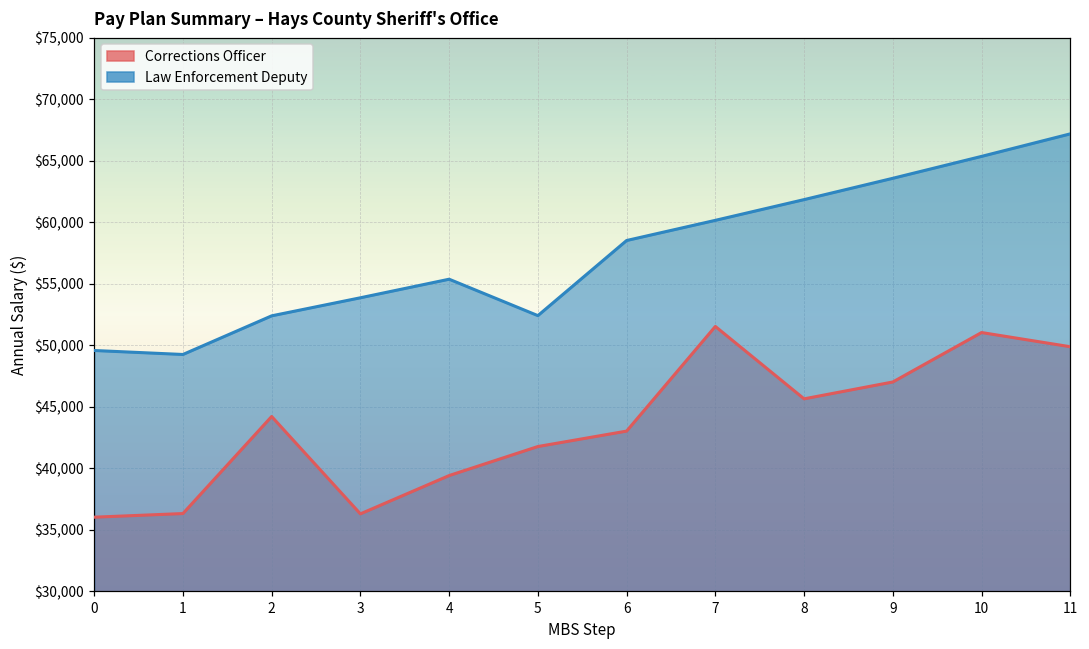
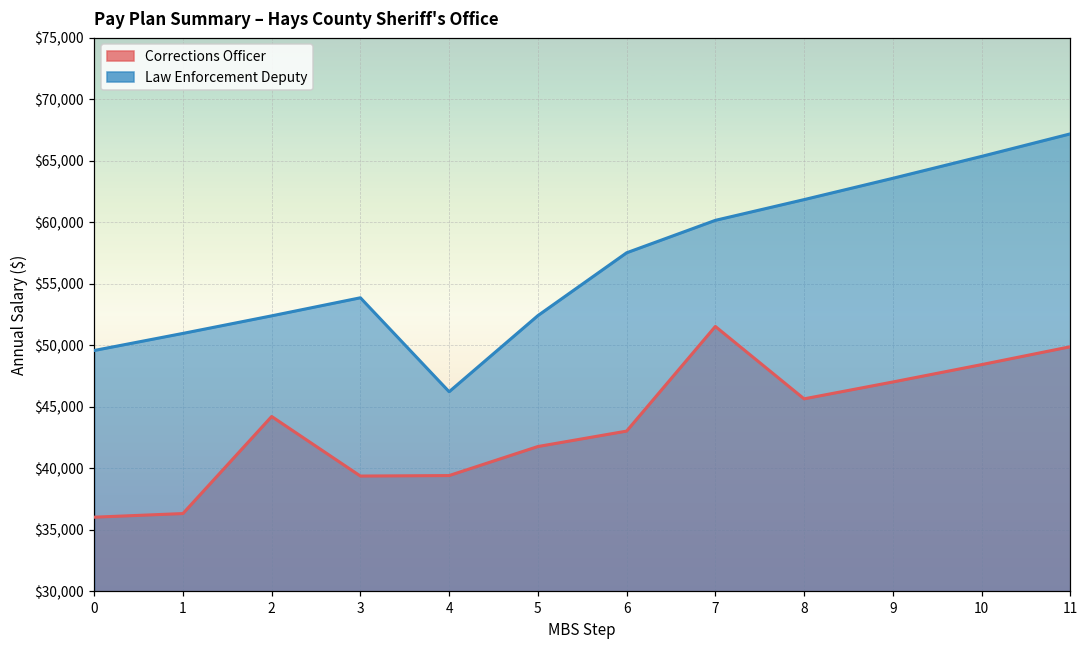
  {
    "Corrections Officer": {
      "0": "$36,000",
      "1": "$36,300",
      "2": "$44,200",
-     "3": "$36,300",
+     "3": "$39,400",
      "4": "$39,400",
      "5": "$41,800",
      "6": "$43,000",
      "7": "$51,500",
      "8": "$45,600",
      "9": "$47,000",
-     "10": "$51,000",
+     "10": "$48,400",
      "11": "$49,900"
    },
    "Law Enforcement Deputy": {
      "0": "$49,600",
-     "1": "$49,300",
+     "1": "$51,000",
      "2": "$52,400",
      "3": "$53,900",
-     "4": "$55,400",
+     "4": "$46,200",
      "5": "$52,400",
-     "6": "$58,500",
+     "6": "$57,500",
      "7": "$60,100",
      "8": "$61,800",
      "9": "$63,600",
      "10": "$65,300",
      "11": "$67,200"
    }
  }
